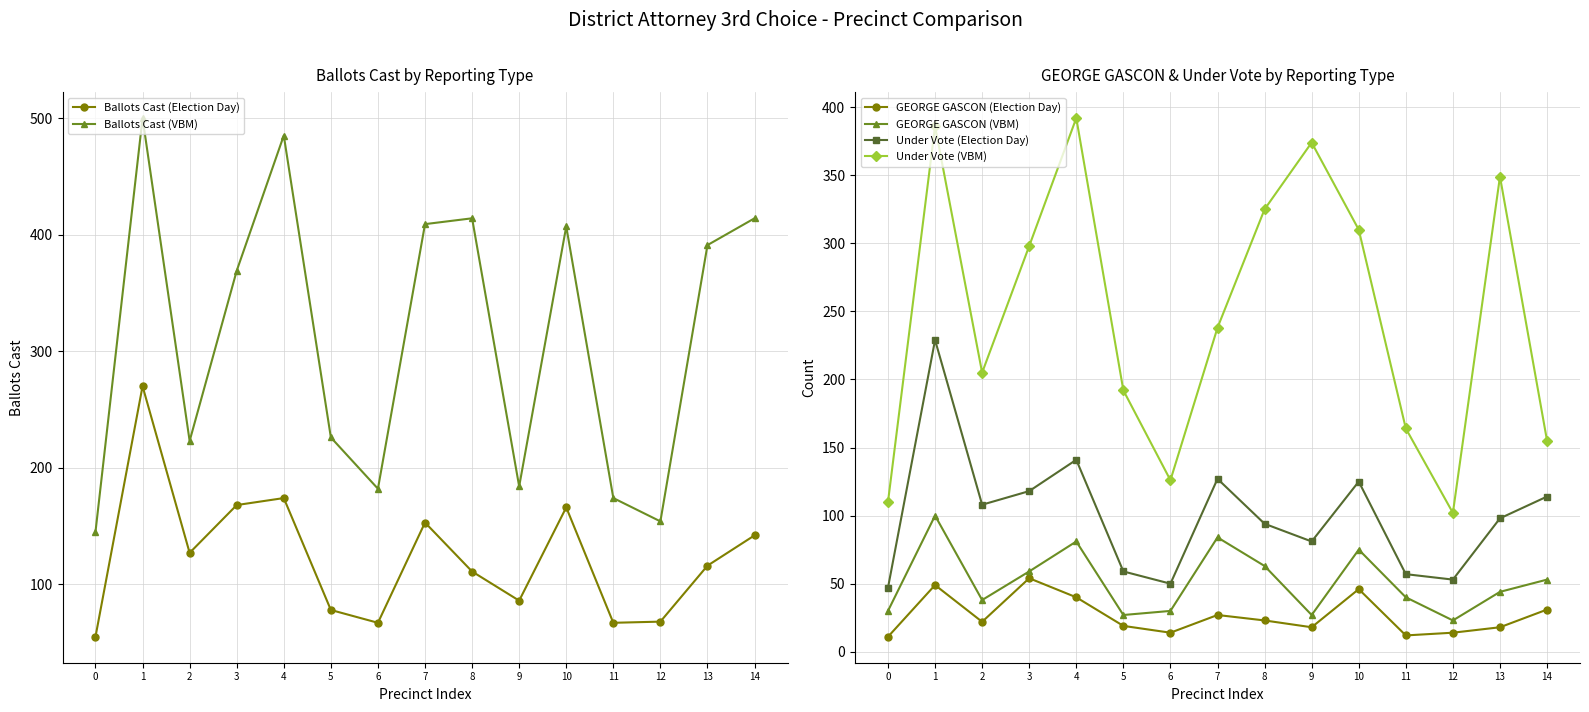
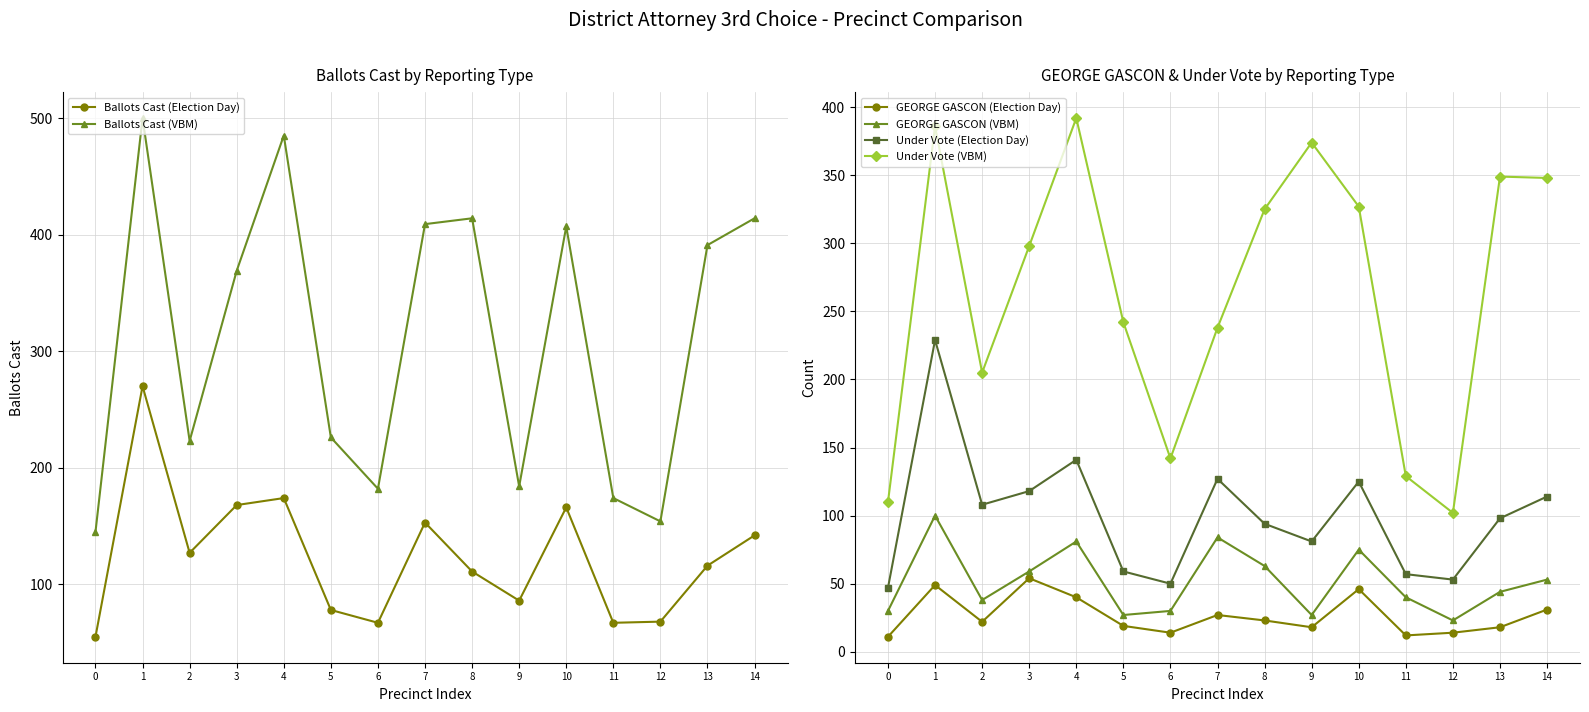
  {
    "GEORGE GASCON & Under Vote by Reporting Type": {
      "Under Vote (VBM)": {
        "0": 110,
        "2": 205,
        "3": 298,
        "4": 392,
-       "5": 192,
-       "6": 126,
+       "5": 242,
+       "6": 142,
        "7": 238,
        "8": 325,
        "9": 374,
-       "10": 310,
-       "11": 164,
+       "10": 327,
+       "11": 129,
        "12": 102,
        "13": 349,
-       "14": 155
+       "14": 348
      }
    }
  }
